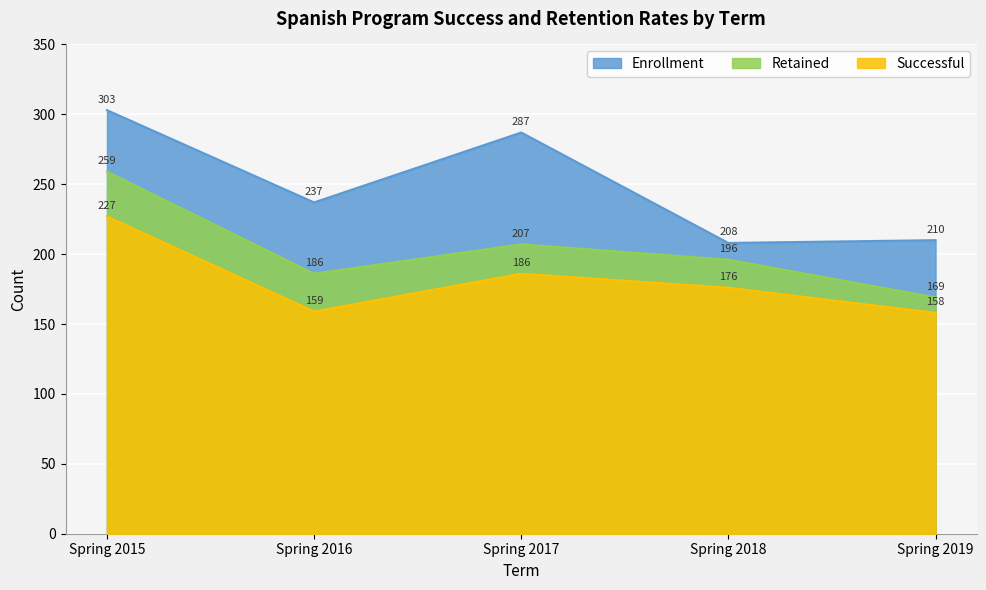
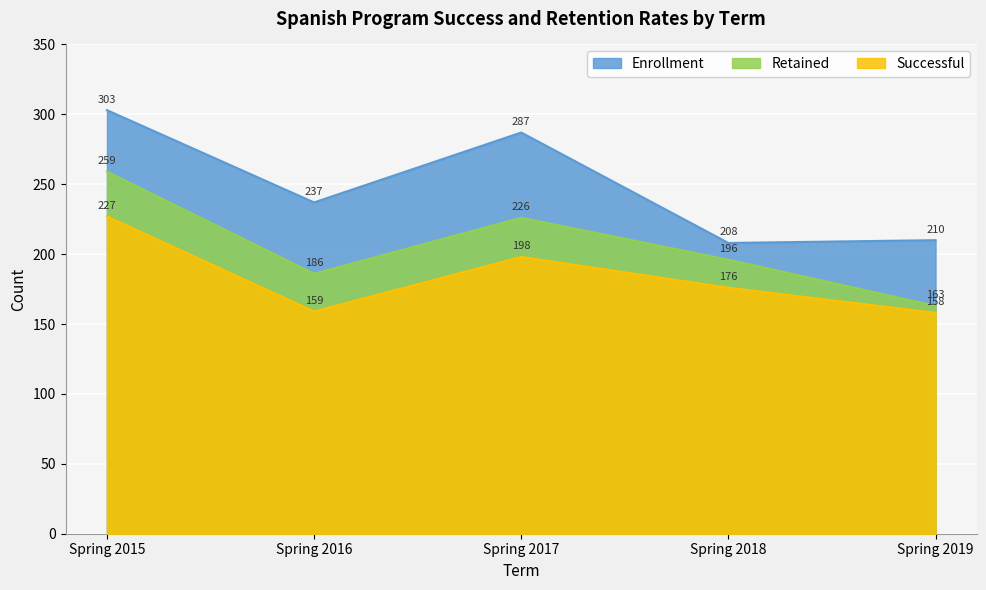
  {
    "Enrollment": {
      "Spring 2015": 303,
      "Spring 2016": 237,
      "Spring 2017": 287,
      "Spring 2018": 208,
      "Spring 2019": 210
    },
    "Retained": {
      "Spring 2015": 259,
      "Spring 2016": 186,
-     "Spring 2017": 207,
-     "Spring 2019": 169
+     "Spring 2017": 226,
+     "Spring 2019": 163
    },
    "Successful": {
      "Spring 2015": 227,
      "Spring 2016": 159,
-     "Spring 2017": 186,
+     "Spring 2017": 198,
      "Spring 2018": 176
    }
  }
